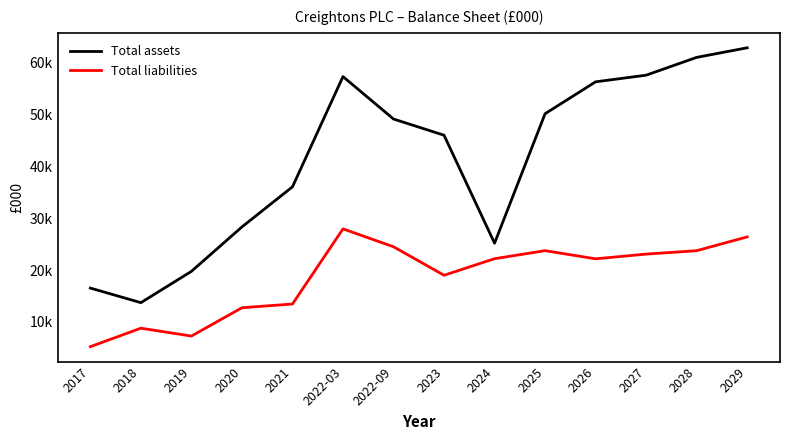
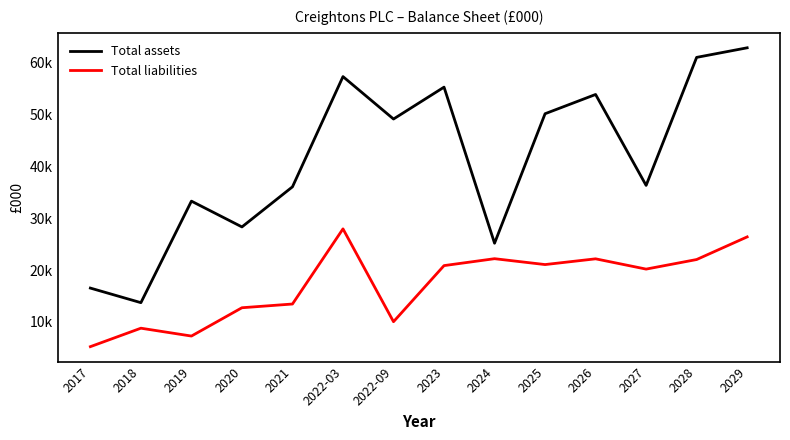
  {
    "Total assets": {
      "2017": 17000,
      "2018": 14000,
-     "2019": 20000,
+     "2019": 33000,
      "2020": 28000,
      "2021": 36000,
      "2022-03": 57000,
      "2022-09": 49000,
-     "2023": 46000,
+     "2023": 55000,
      "2024": 25000,
      "2025": 50000,
-     "2026": 56000,
-     "2027": 58000,
+     "2026": 54000,
+     "2027": 36000,
      "2028": 61000,
      "2029": 63000
    },
    "Total liabilities": {
      "2017": 5000,
      "2018": 9000,
      "2019": 7000,
      "2020": 13000,
      "2021": 13000,
      "2022-03": 28000,
-     "2022-09": 24000,
-     "2023": 19000,
+     "2022-09": 10000,
+     "2023": 21000,
      "2024": 22000,
-     "2025": 24000,
+     "2025": 21000,
      "2026": 22000,
-     "2027": 23000,
-     "2028": 24000,
+     "2027": 20000,
+     "2028": 22000,
      "2029": 26000
    }
  }
